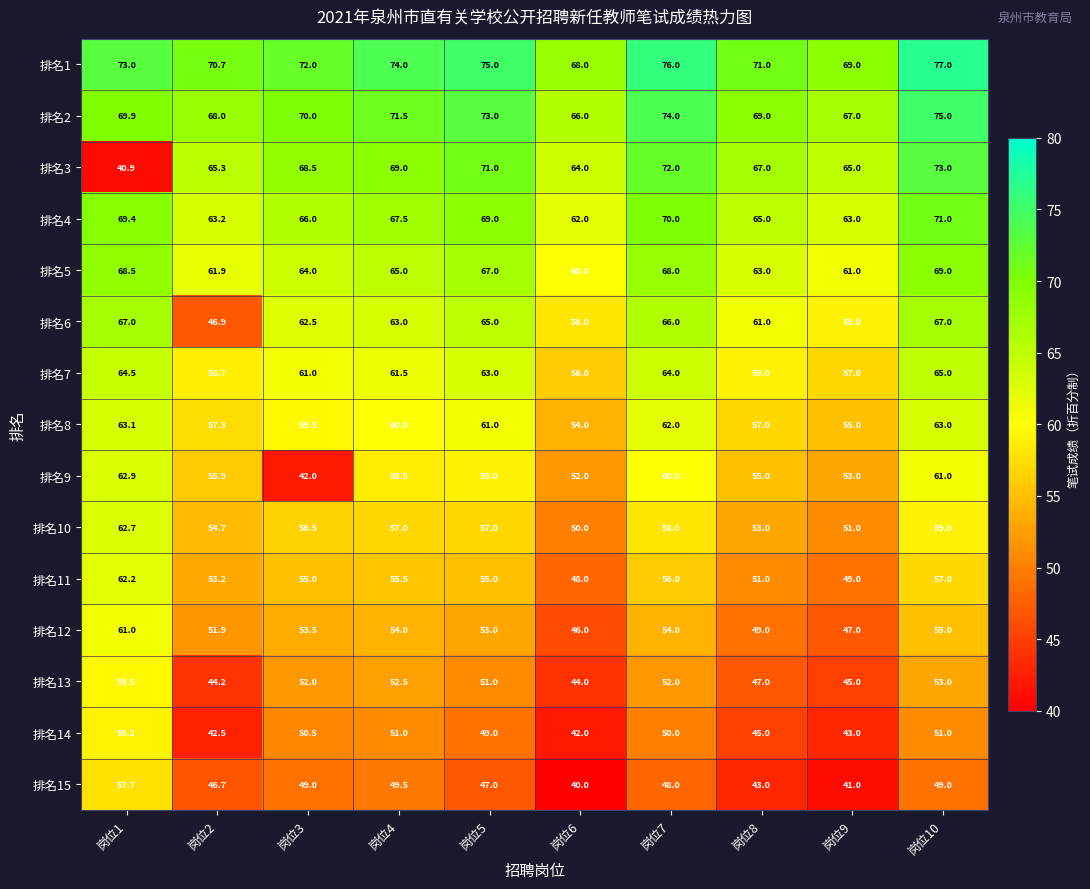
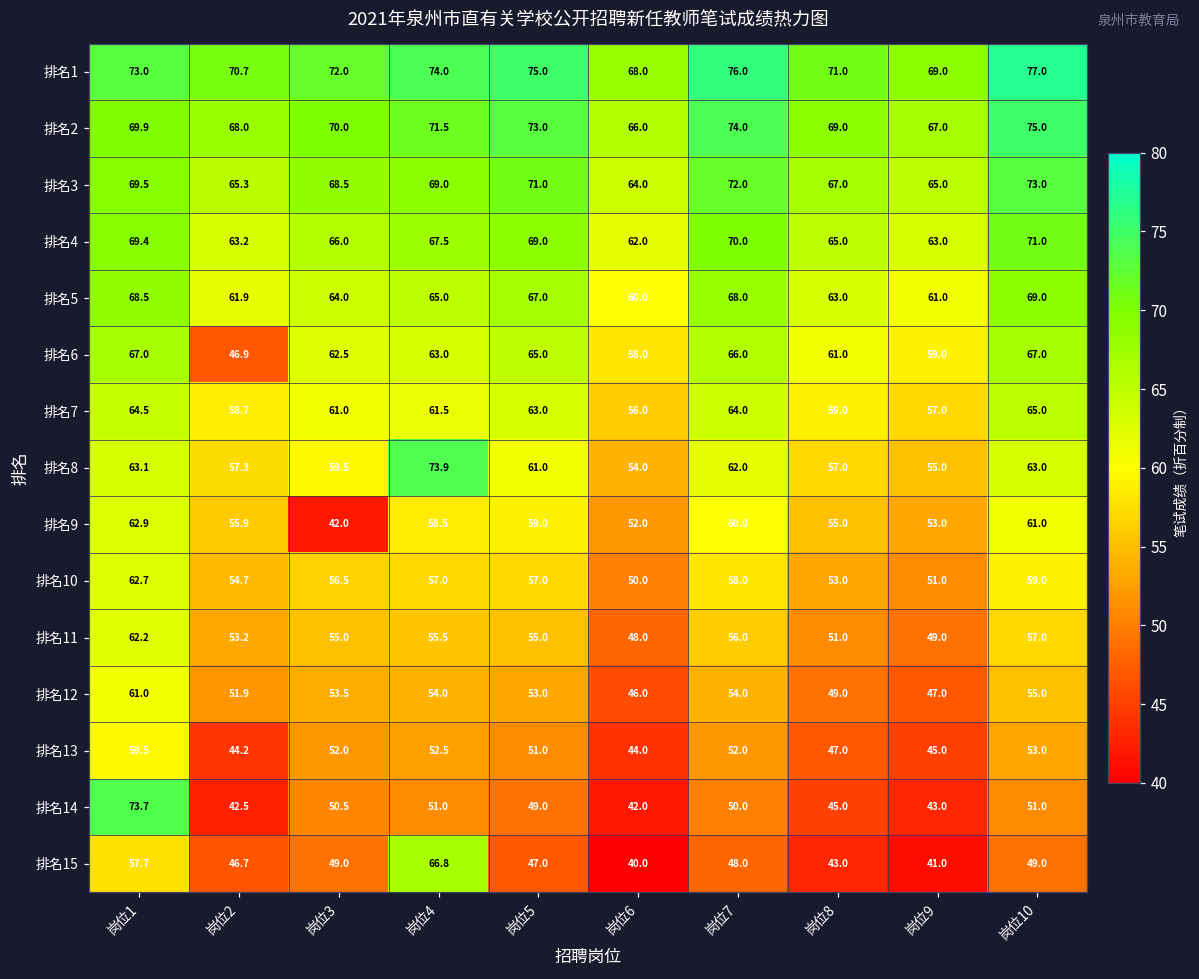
  {
    "排名1": {
      "岗位1": 73.0,
      "岗位2": 70.7,
      "岗位3": 72.0,
      "岗位4": 74.0,
      "岗位5": 75.0,
      "岗位6": 68.0,
      "岗位7": 76.0,
      "岗位8": 71.0,
      "岗位9": 69.0,
      "岗位10": 77.0
    },
    "排名2": {
      "岗位1": 69.9,
      "岗位2": 68.0,
      "岗位3": 70.0,
      "岗位4": 71.5,
      "岗位5": 73.0,
      "岗位6": 66.0,
      "岗位7": 74.0,
      "岗位8": 69.0,
      "岗位9": 67.0,
      "岗位10": 75.0
    },
    "排名3": {
-     "岗位1": 40.9,
+     "岗位1": 69.5,
      "岗位2": 65.3,
      "岗位3": 68.5,
      "岗位4": 69.0,
      "岗位5": 71.0,
      "岗位6": 64.0,
      "岗位7": 72.0,
      "岗位8": 67.0,
      "岗位9": 65.0,
      "岗位10": 73.0
    },
    "排名4": {
      "岗位1": 69.4,
      "岗位2": 63.2,
      "岗位3": 66.0,
      "岗位4": 67.5,
      "岗位5": 69.0,
      "岗位6": 62.0,
      "岗位7": 70.0,
      "岗位8": 65.0,
      "岗位9": 63.0,
      "岗位10": 71.0
    },
    "排名5": {
      "岗位1": 68.5,
      "岗位2": 61.9,
      "岗位3": 64.0,
      "岗位4": 65.0,
      "岗位5": 67.0,
      "岗位6": 60.0,
      "岗位7": 68.0,
      "岗位8": 63.0,
      "岗位9": 61.0,
      "岗位10": 69.0
    },
    "排名6": {
      "岗位1": 67.0,
      "岗位2": 46.9,
      "岗位3": 62.5,
      "岗位4": 63.0,
      "岗位5": 65.0,
      "岗位6": 58.0,
      "岗位7": 66.0,
      "岗位8": 61.0,
      "岗位9": 59.0,
      "岗位10": 67.0
    },
    "排名7": {
      "岗位1": 64.5,
      "岗位2": 58.7,
      "岗位3": 61.0,
      "岗位4": 61.5,
      "岗位5": 63.0,
      "岗位6": 56.0,
      "岗位7": 64.0,
      "岗位8": 59.0,
      "岗位9": 57.0,
      "岗位10": 65.0
    },
    "排名8": {
      "岗位1": 63.1,
      "岗位2": 57.3,
      "岗位3": 59.5,
-     "岗位4": 60.0,
+     "岗位4": 73.9,
      "岗位5": 61.0,
      "岗位6": 54.0,
      "岗位7": 62.0,
      "岗位8": 57.0,
      "岗位9": 55.0,
      "岗位10": 63.0
    },
    "排名9": {
      "岗位1": 62.9,
      "岗位2": 55.9,
      "岗位3": 42.0,
      "岗位4": 58.5,
      "岗位5": 59.0,
      "岗位6": 52.0,
      "岗位7": 60.0,
      "岗位8": 55.0,
      "岗位9": 53.0,
      "岗位10": 61.0
    },
    "排名10": {
      "岗位1": 62.7,
      "岗位2": 54.7,
      "岗位3": 56.5,
      "岗位4": 57.0,
      "岗位5": 57.0,
      "岗位6": 50.0,
      "岗位7": 58.0,
      "岗位8": 53.0,
      "岗位9": 51.0,
      "岗位10": 59.0
    },
    "排名11": {
      "岗位1": 62.2,
      "岗位2": 53.2,
      "岗位3": 55.0,
      "岗位4": 55.5,
      "岗位5": 55.0,
      "岗位6": 48.0,
      "岗位7": 56.0,
      "岗位8": 51.0,
      "岗位9": 49.0,
      "岗位10": 57.0
    },
    "排名12": {
      "岗位1": 61.0,
      "岗位2": 51.9,
      "岗位3": 53.5,
      "岗位4": 54.0,
      "岗位5": 53.0,
      "岗位6": 46.0,
      "岗位7": 54.0,
      "岗位8": 49.0,
      "岗位9": 47.0,
      "岗位10": 55.0
    },
    "排名13": {
      "岗位1": 59.5,
      "岗位2": 44.2,
      "岗位3": 52.0,
      "岗位4": 52.5,
      "岗位5": 51.0,
      "岗位6": 44.0,
      "岗位7": 52.0,
      "岗位8": 47.0,
      "岗位9": 45.0,
      "岗位10": 53.0
    },
    "排名14": {
-     "岗位1": 59.2,
+     "岗位1": 73.7,
      "岗位2": 42.5,
      "岗位3": 50.5,
      "岗位4": 51.0,
      "岗位5": 49.0,
      "岗位6": 42.0,
      "岗位7": 50.0,
      "岗位8": 45.0,
      "岗位9": 43.0,
      "岗位10": 51.0
    },
    "排名15": {
      "岗位1": 57.7,
      "岗位2": 46.7,
      "岗位3": 49.0,
-     "岗位4": 49.5,
+     "岗位4": 66.8,
      "岗位5": 47.0,
      "岗位6": 40.0,
      "岗位7": 48.0,
      "岗位8": 43.0,
      "岗位9": 41.0,
      "岗位10": 49.0
    }
  }
